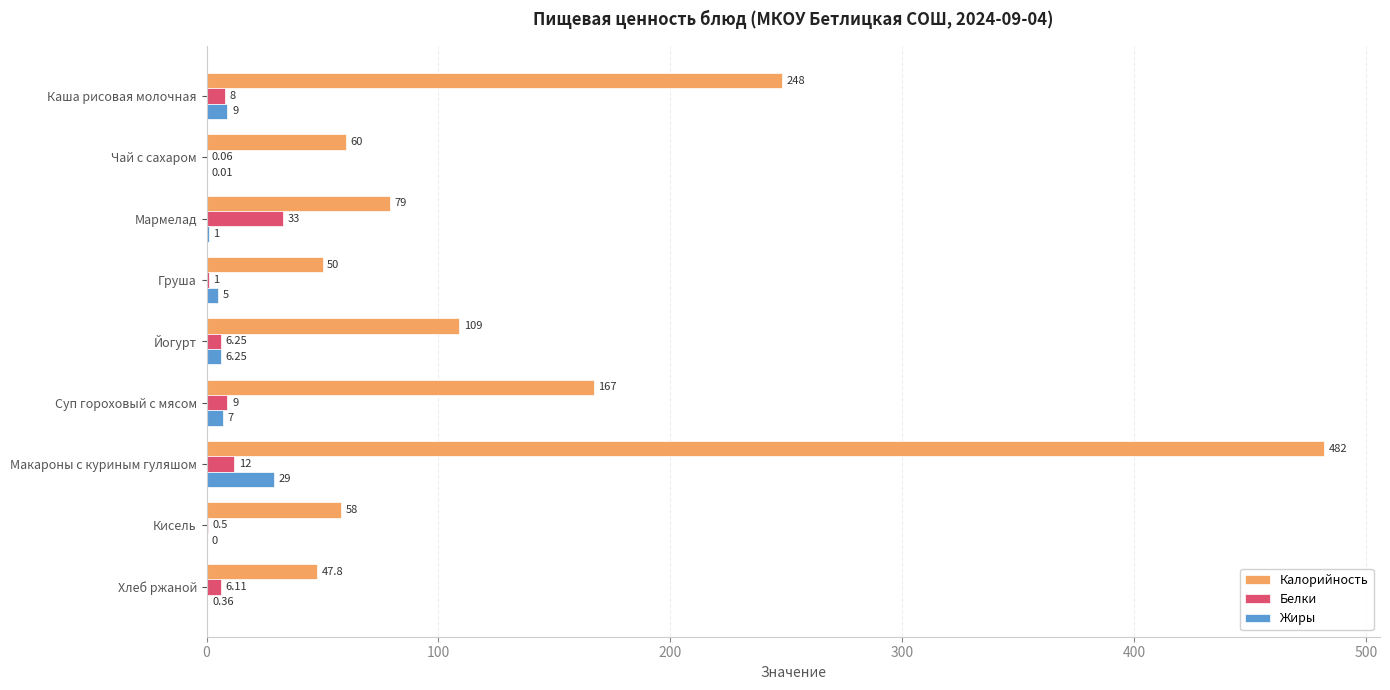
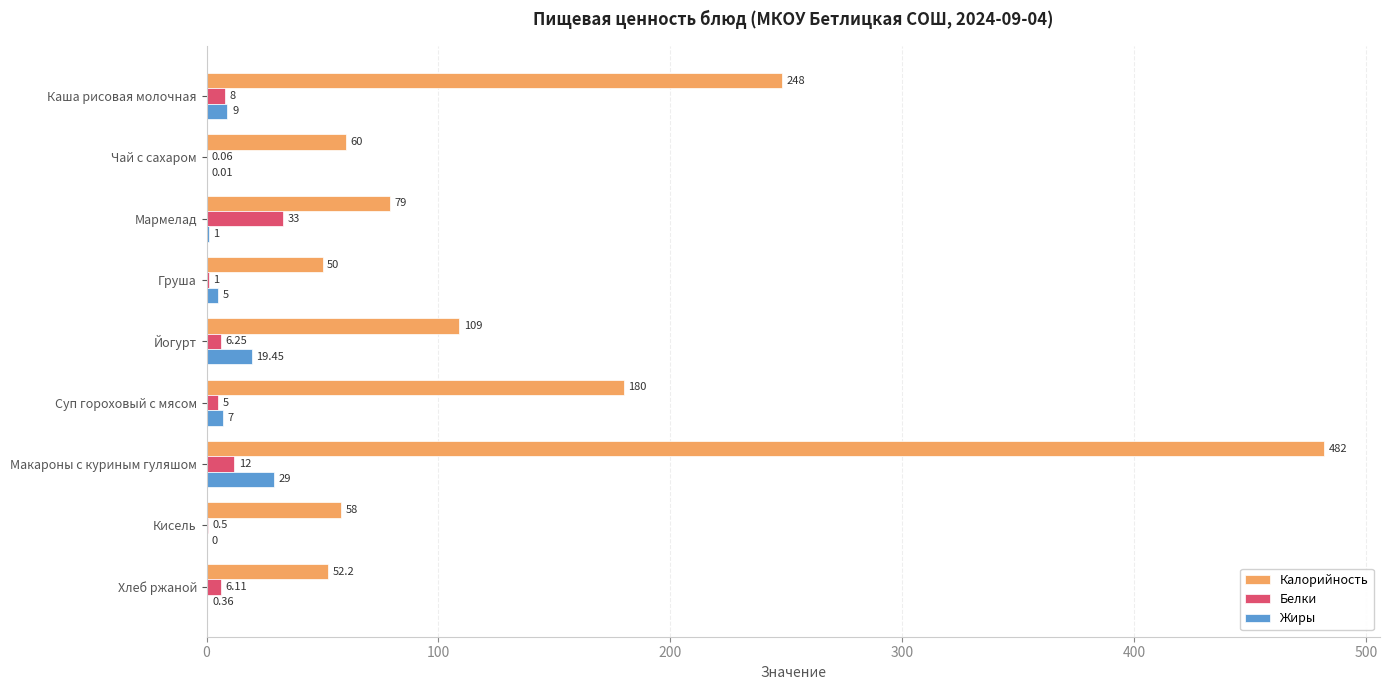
  {
    "Калорийность": {
      "Каша рисовая молочная": 248,
      "Чай с сахаром": 60,
      "Мармелад": 79,
      "Груша": 50,
      "Йогурт": 109,
-     "Суп гороховый с мясом": 167,
+     "Суп гороховый с мясом": 180,
      "Макароны с куриным гуляшом": 482,
      "Кисель": 58,
-     "Хлеб ржаной": 47.8
+     "Хлеб ржаной": 52.2
    },
    "Белки": {
      "Каша рисовая молочная": 8,
      "Чай с сахаром": 0.06,
      "Мармелад": 33,
      "Груша": 1,
      "Йогурт": 6.25,
-     "Суп гороховый с мясом": 9,
+     "Суп гороховый с мясом": 5,
      "Макароны с куриным гуляшом": 12,
      "Кисель": 0.5,
      "Хлеб ржаной": 6.11
    },
    "Жиры": {
      "Каша рисовая молочная": 9,
      "Чай с сахаром": 0.01,
      "Мармелад": 1,
      "Груша": 5,
-     "Йогурт": 6.25,
+     "Йогурт": 19.45,
      "Суп гороховый с мясом": 7,
      "Макароны с куриным гуляшом": 29,
      "Кисель": 0,
      "Хлеб ржаной": 0.36
    }
  }
